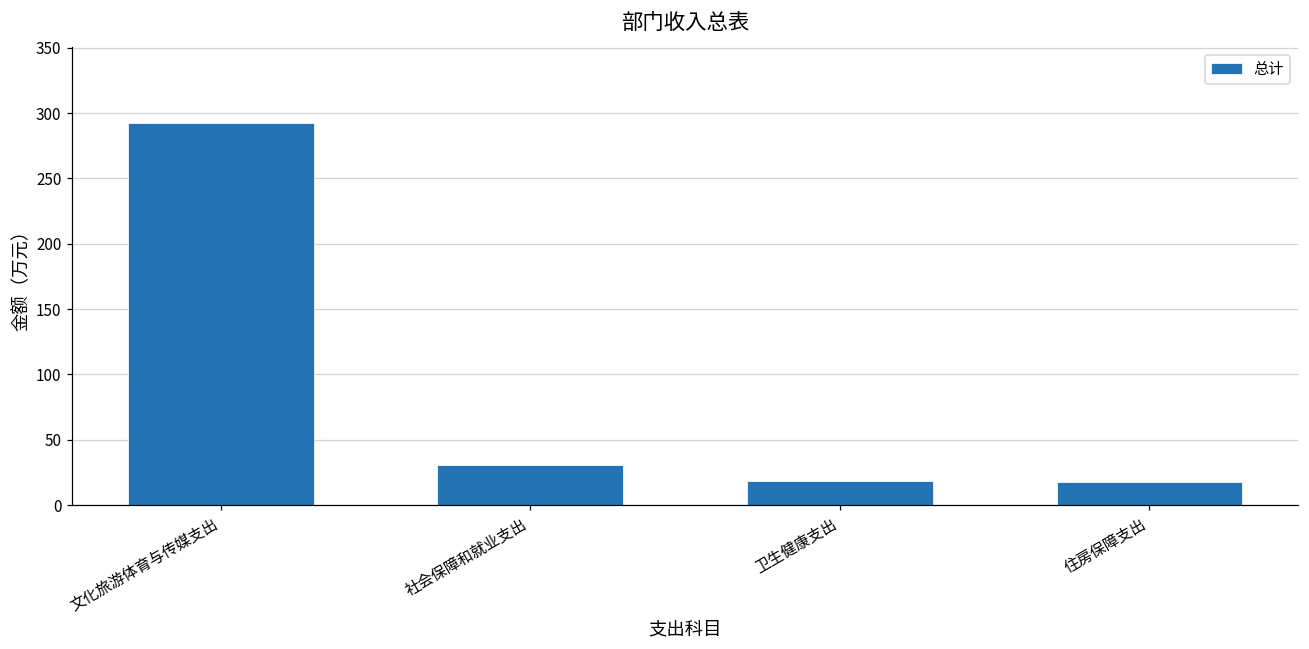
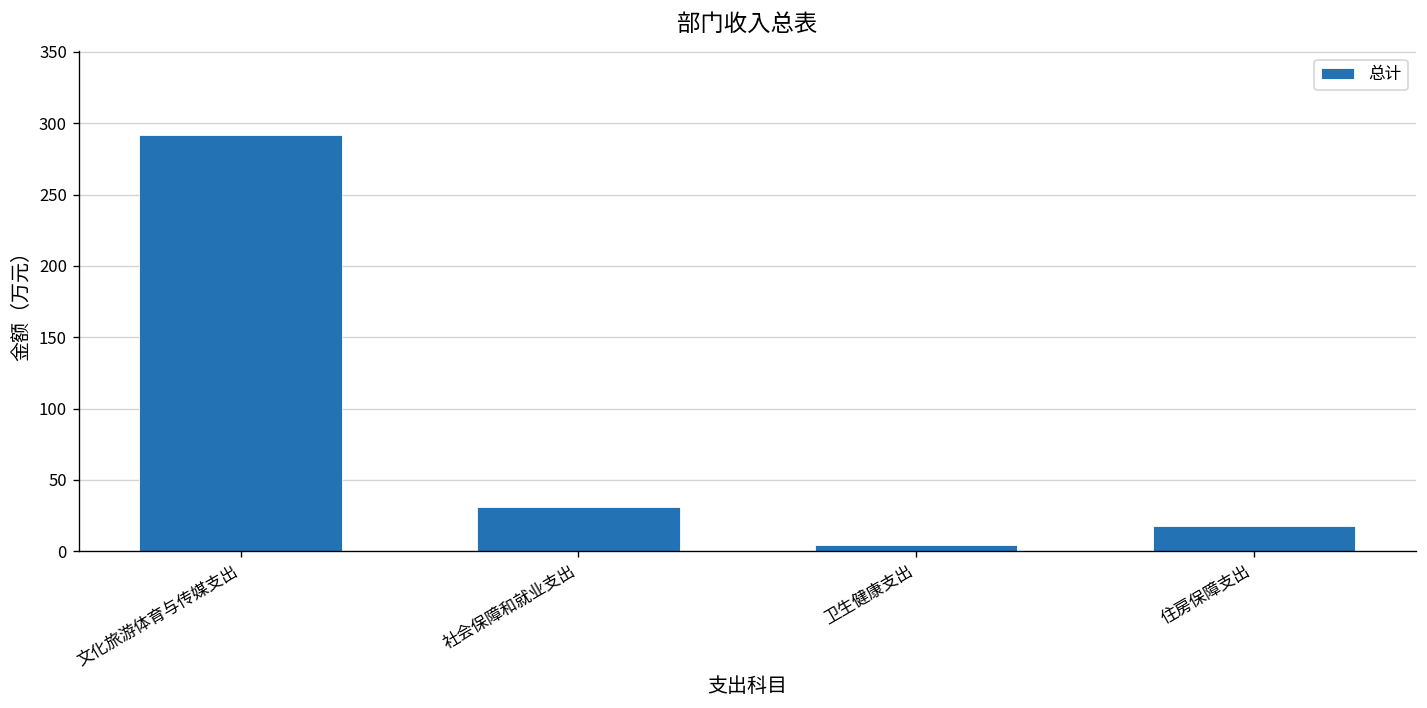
  {
    "文化旅游体育与传媒支出": 292,
    "社会保障和就业支出": 31,
-   "卫生健康支出": 18,
+   "卫生健康支出": 4,
    "住房保障支出": 18
  }
